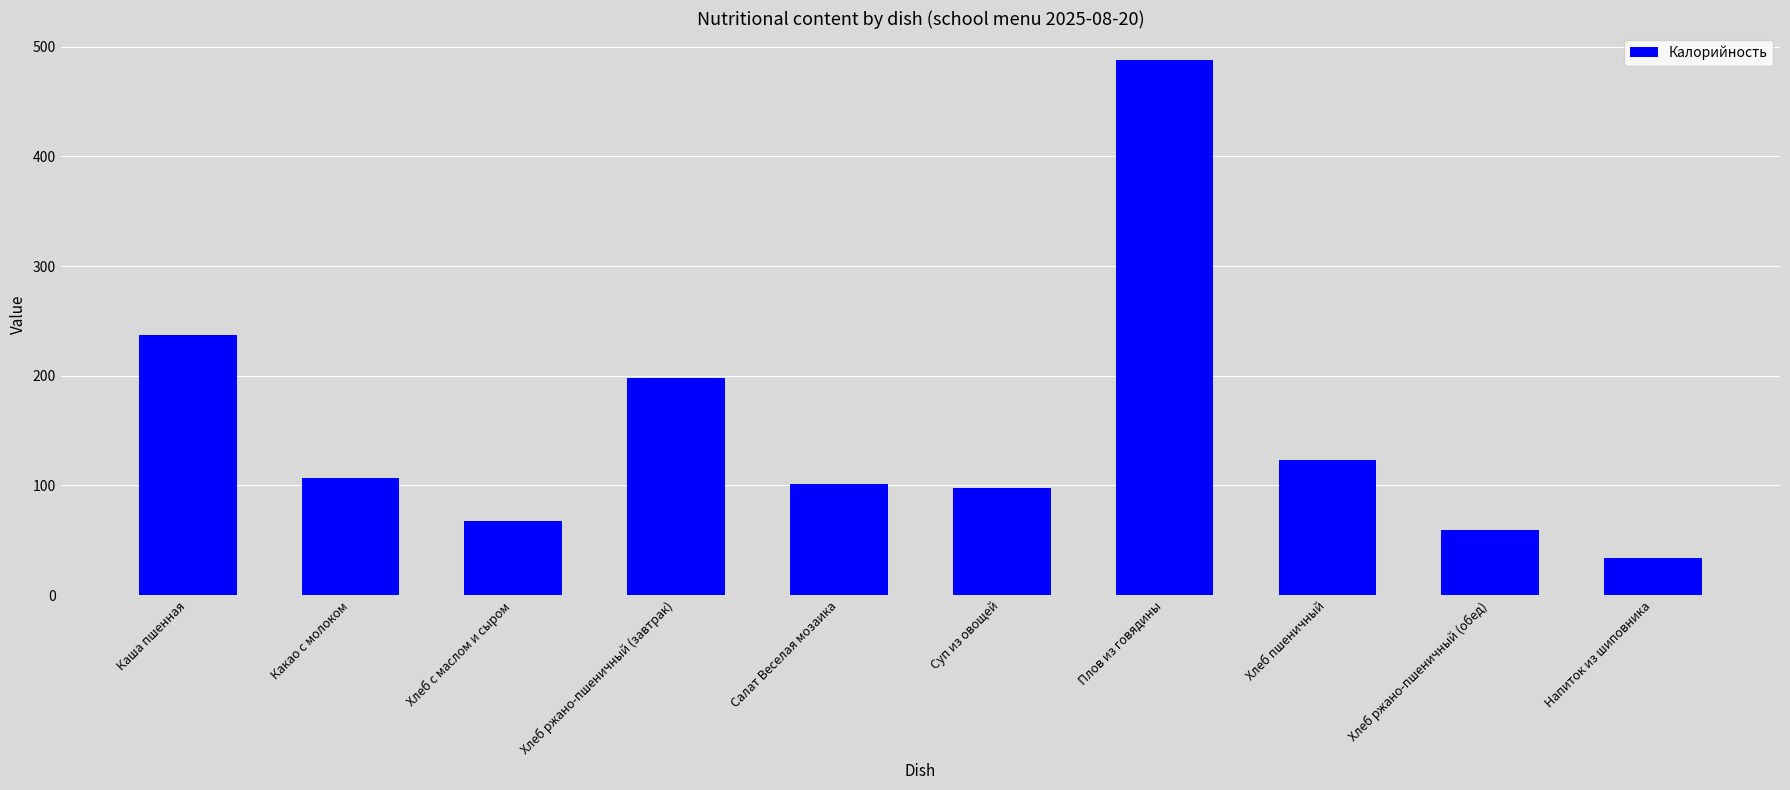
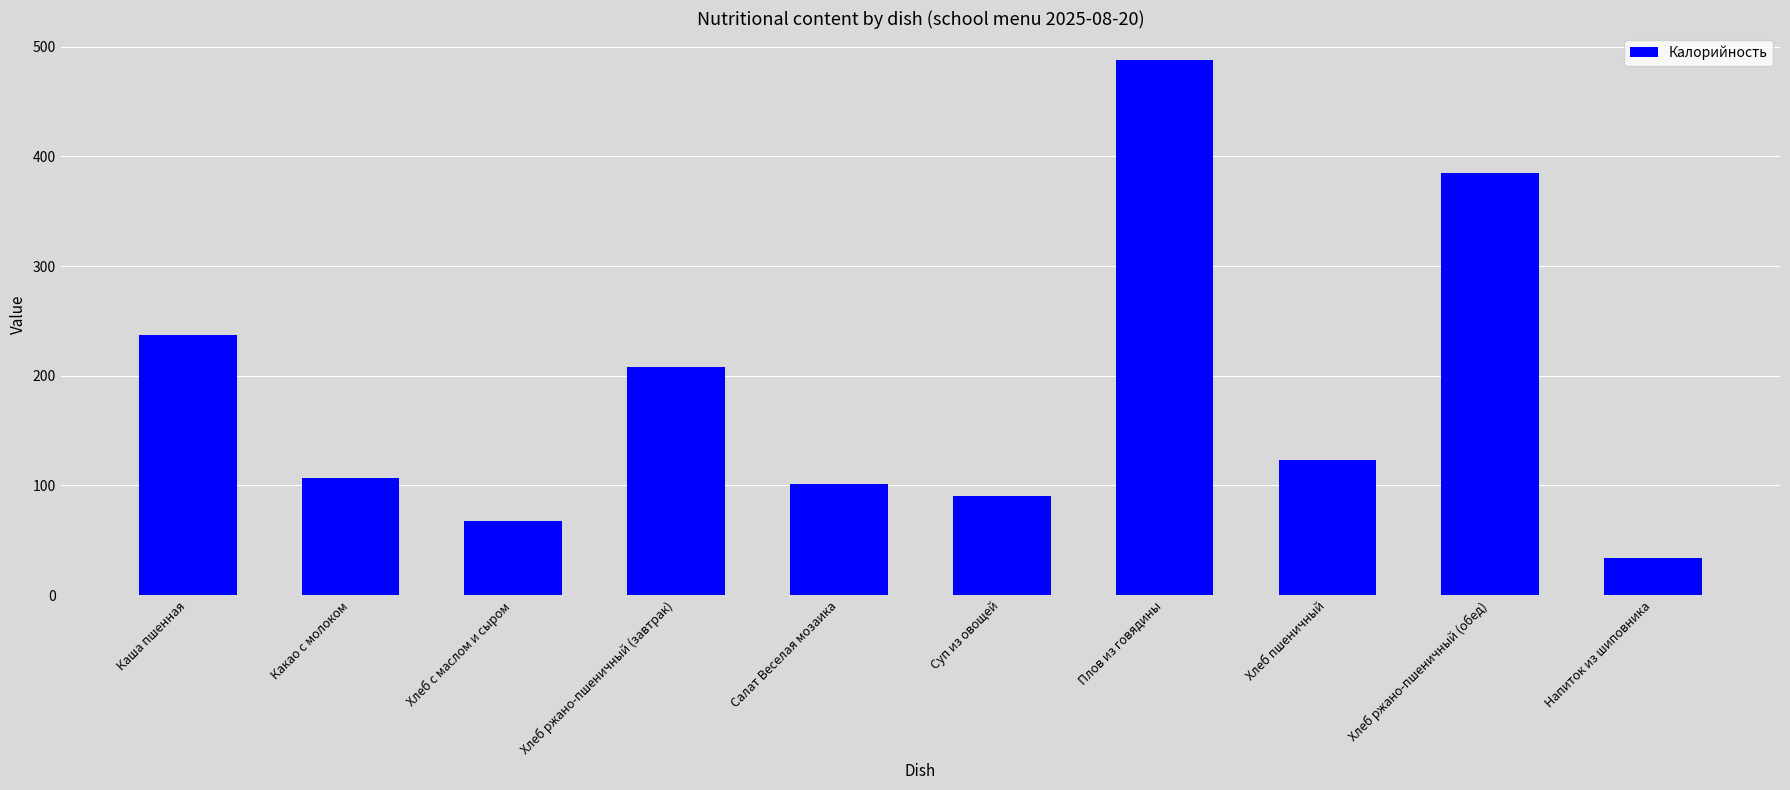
  {
    "Каша пшенная": 237,
    "Какао с молоком": 107,
    "Хлеб с маслом и сыром": 68,
-   "Хлеб ржано-пшеничный (завтрак)": 198,
+   "Хлеб ржано-пшеничный (завтрак)": 208,
    "Салат Веселая мозаика": 101,
-   "Суп из овощей": 98,
+   "Суп из овощей": 90,
    "Плов из говядины": 488,
    "Хлеб пшеничный": 123,
-   "Хлеб ржано-пшеничный (обед)": 59,
+   "Хлеб ржано-пшеничный (обед)": 385,
    "Напиток из шиповника": 34
  }
